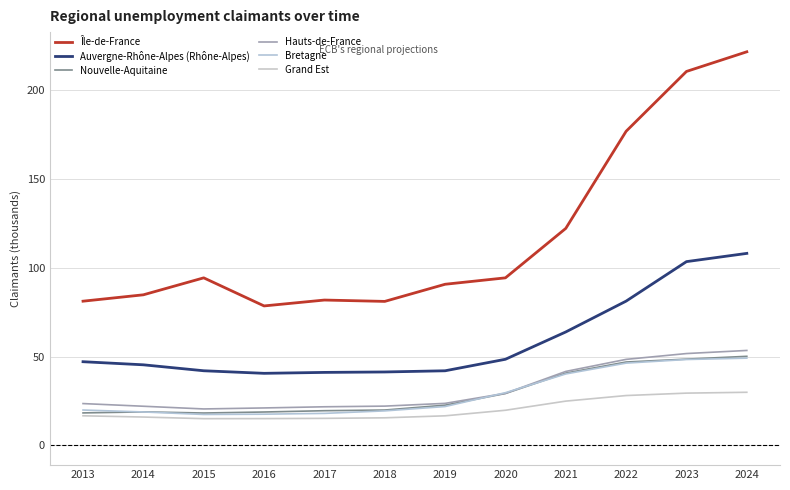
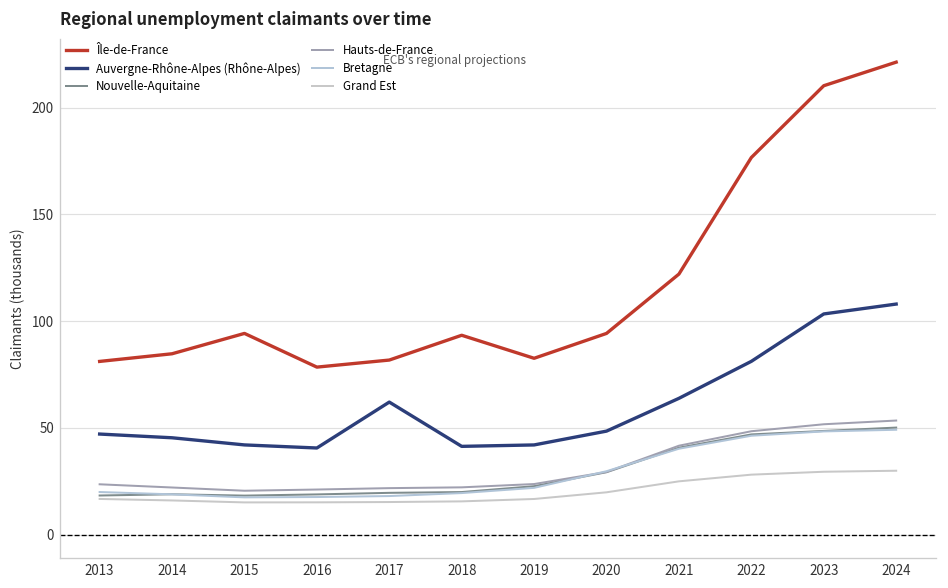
  {
    "Île-de-France": {
      "2013": 81,
      "2014": 85,
      "2015": 94,
      "2016": 78,
      "2017": 82,
-     "2018": 81,
-     "2019": 91,
+     "2018": 93,
+     "2019": 83,
      "2020": 94,
      "2021": 122,
      "2022": 177,
      "2023": 210,
      "2024": 221
    },
    "Auvergne-Rhône-Alpes (Rhône-Alpes)": {
      "2013": 47,
      "2014": 45,
      "2015": 42,
      "2016": 41,
-     "2017": 41,
+     "2017": 62,
      "2018": 41,
      "2019": 42,
      "2020": 48,
      "2021": 64,
      "2022": 81,
      "2023": 103,
      "2024": 108
    }
  }
